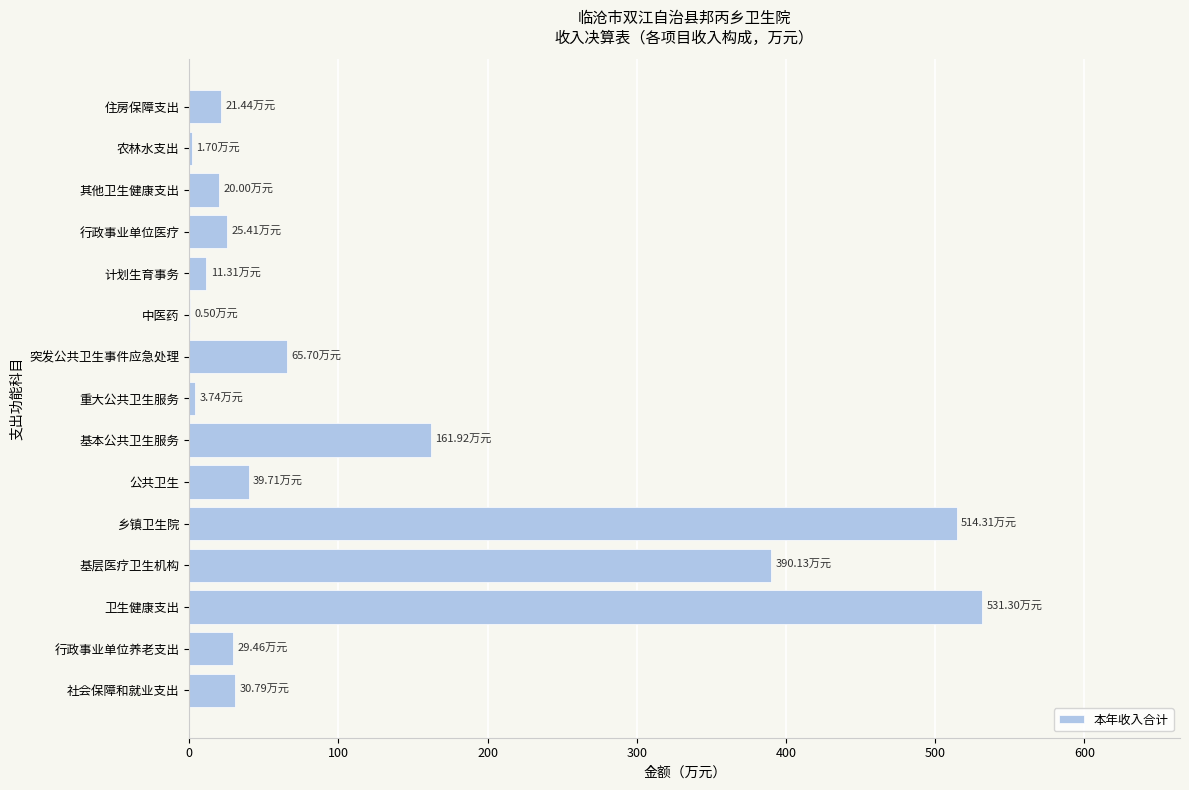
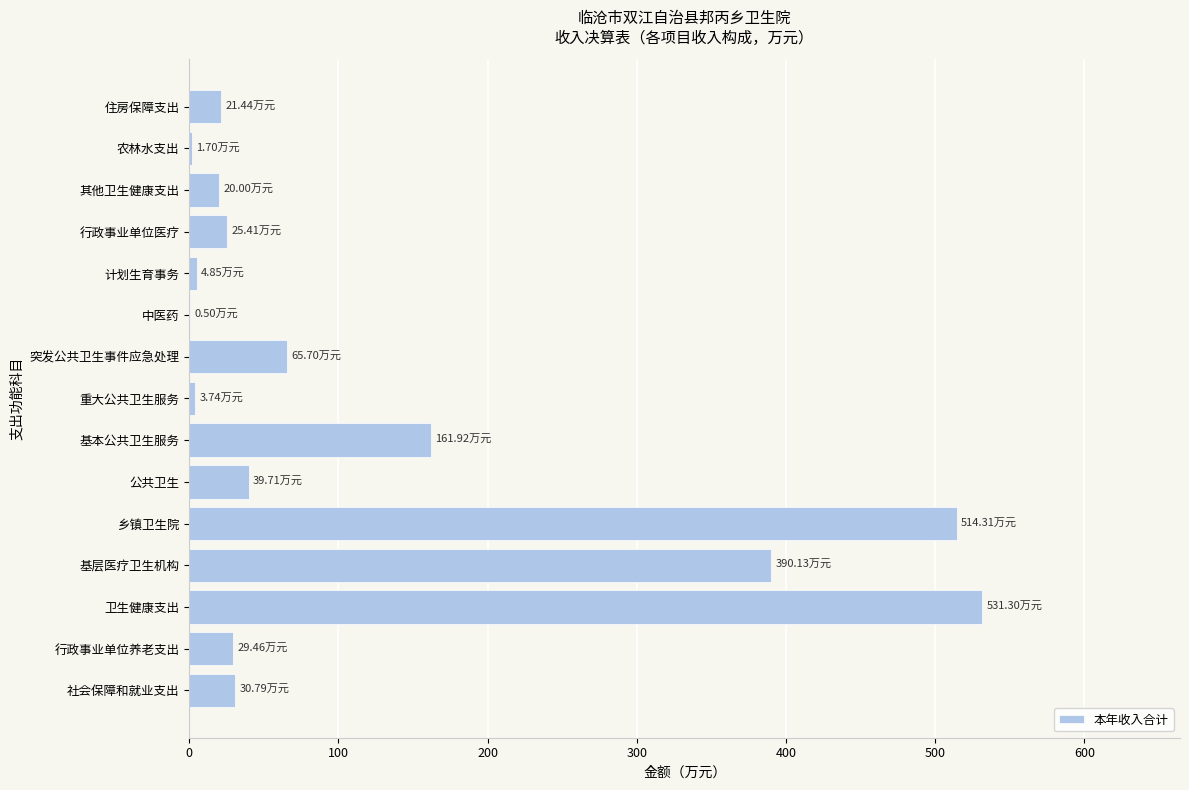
  {
    "住房保障支出": 21.44,
    "农林水支出": 1.70,
    "其他卫生健康支出": 20.00,
    "行政事业单位医疗": 25.41,
-   "计划生育事务": 11.31,
+   "计划生育事务": 4.85,
    "中医药": 0.50,
    "突发公共卫生事件应急处理": 65.70,
    "重大公共卫生服务": 3.74,
    "基本公共卫生服务": 161.92,
    "公共卫生": 39.71,
    "乡镇卫生院": 514.31,
    "基层医疗卫生机构": 390.13,
    "卫生健康支出": 531.30,
    "行政事业单位养老支出": 29.46,
    "社会保障和就业支出": 30.79
  }
